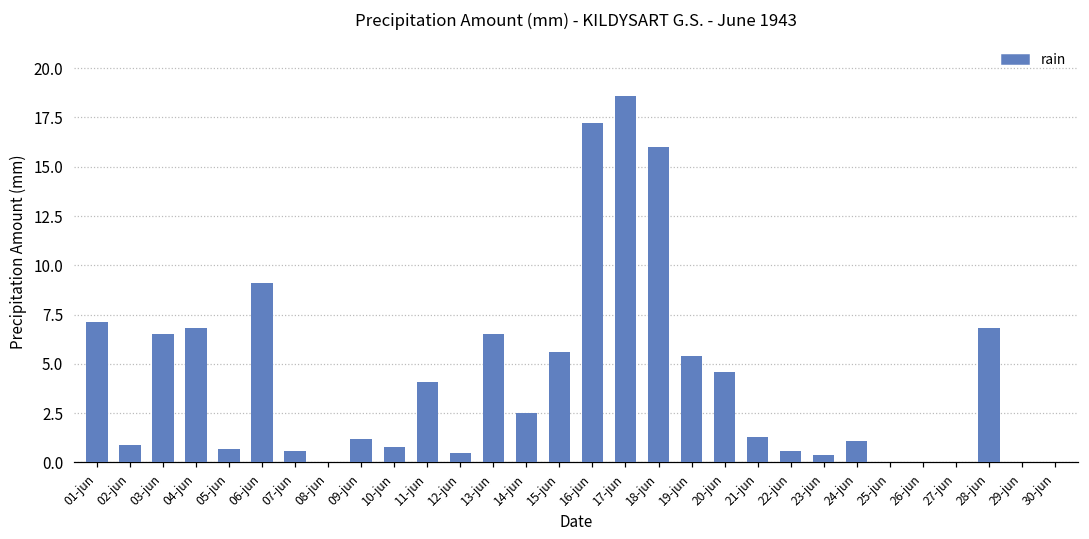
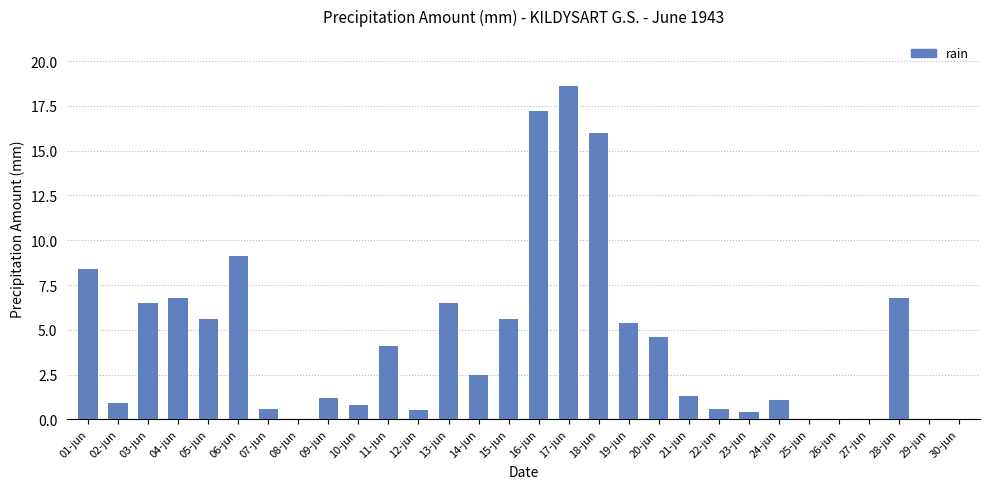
  {
-   "01-jun": 7.1,
+   "01-jun": 8.4,
    "02-jun": 0.9,
    "03-jun": 6.5,
    "04-jun": 6.8,
-   "05-jun": 0.7,
+   "05-jun": 5.6,
    "06-jun": 9.1,
    "07-jun": 0.6,
    "08-jun": 0.0,
    "09-jun": 1.2,
    "10-jun": 0.8,
    "11-jun": 4.1,
    "12-jun": 0.5,
    "13-jun": 6.5,
    "14-jun": 2.5,
    "15-jun": 5.6,
    "16-jun": 17.2,
    "17-jun": 18.6,
    "18-jun": 16.0,
    "19-jun": 5.4,
    "20-jun": 4.6,
    "21-jun": 1.3,
    "22-jun": 0.6,
    "23-jun": 0.4,
    "24-jun": 1.1,
    "25-jun": 0.0,
    "26-jun": 0.0,
    "27-jun": 0.0,
    "28-jun": 6.8,
    "29-jun": 0.0,
    "30-jun": 0.0
  }
